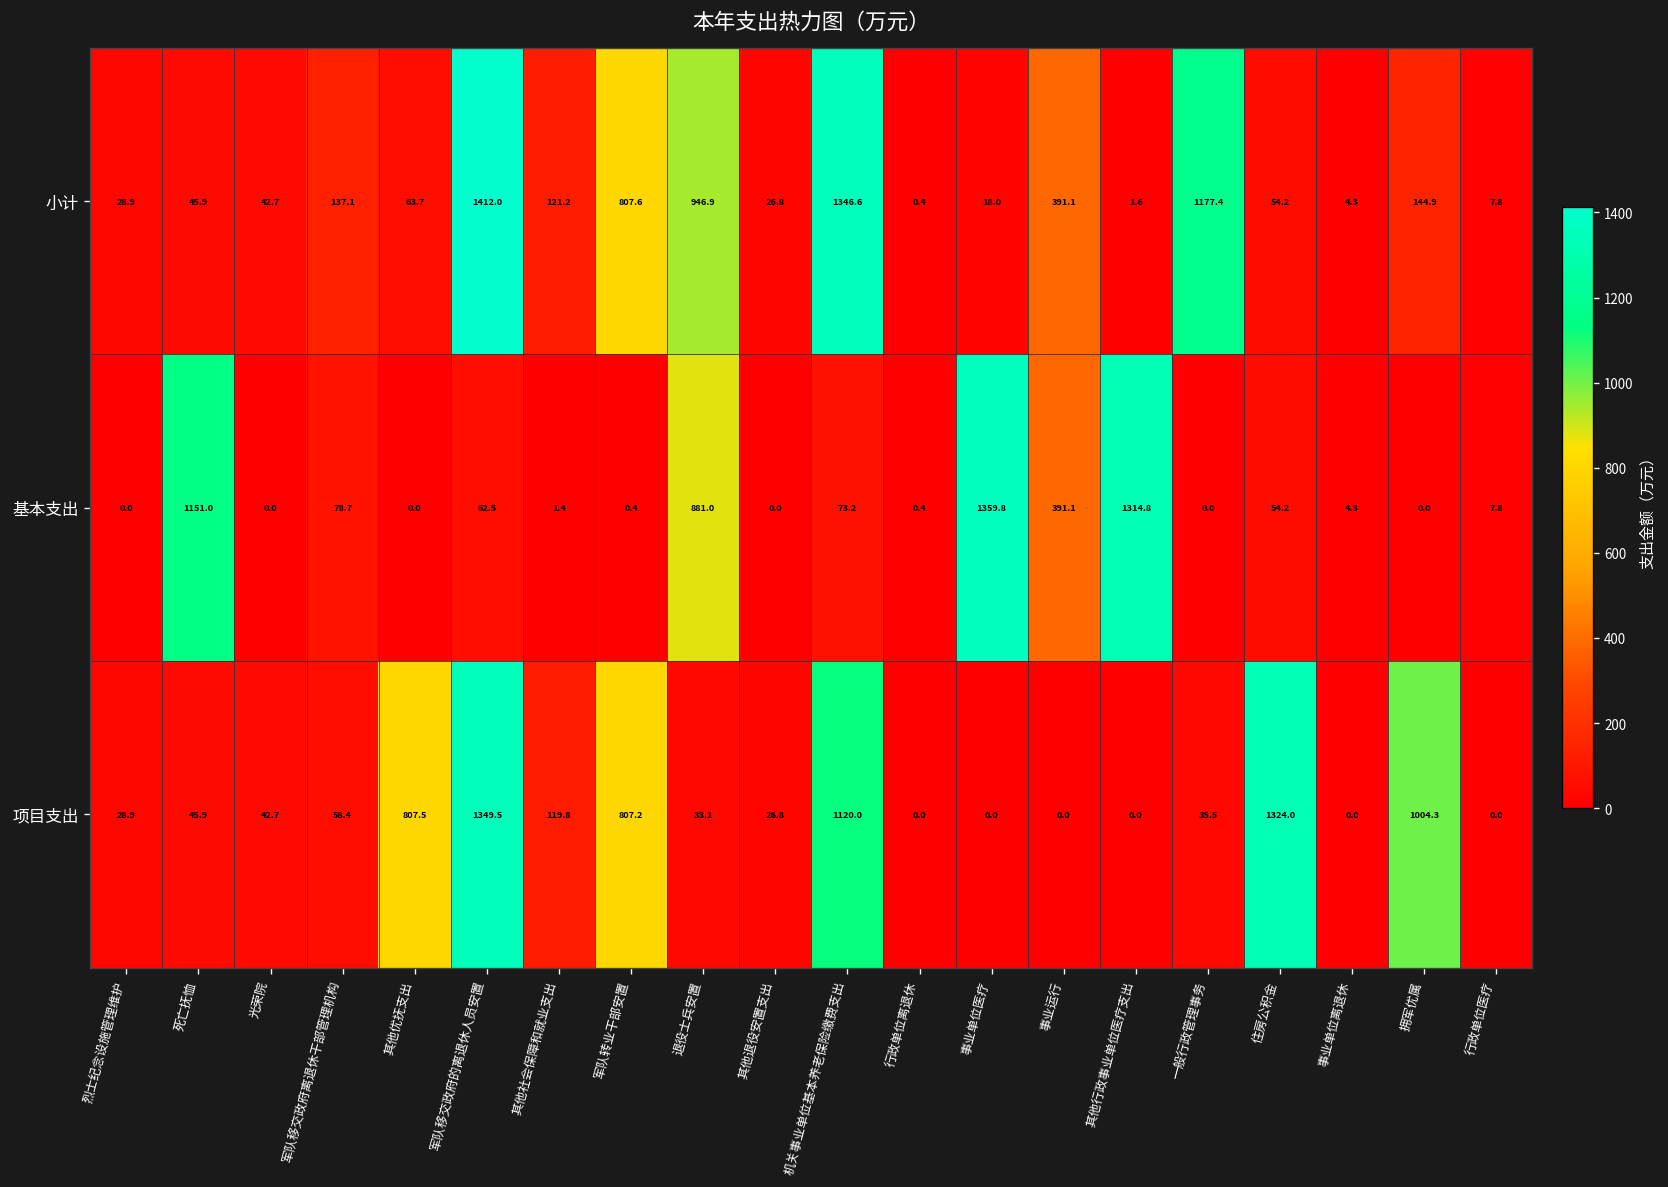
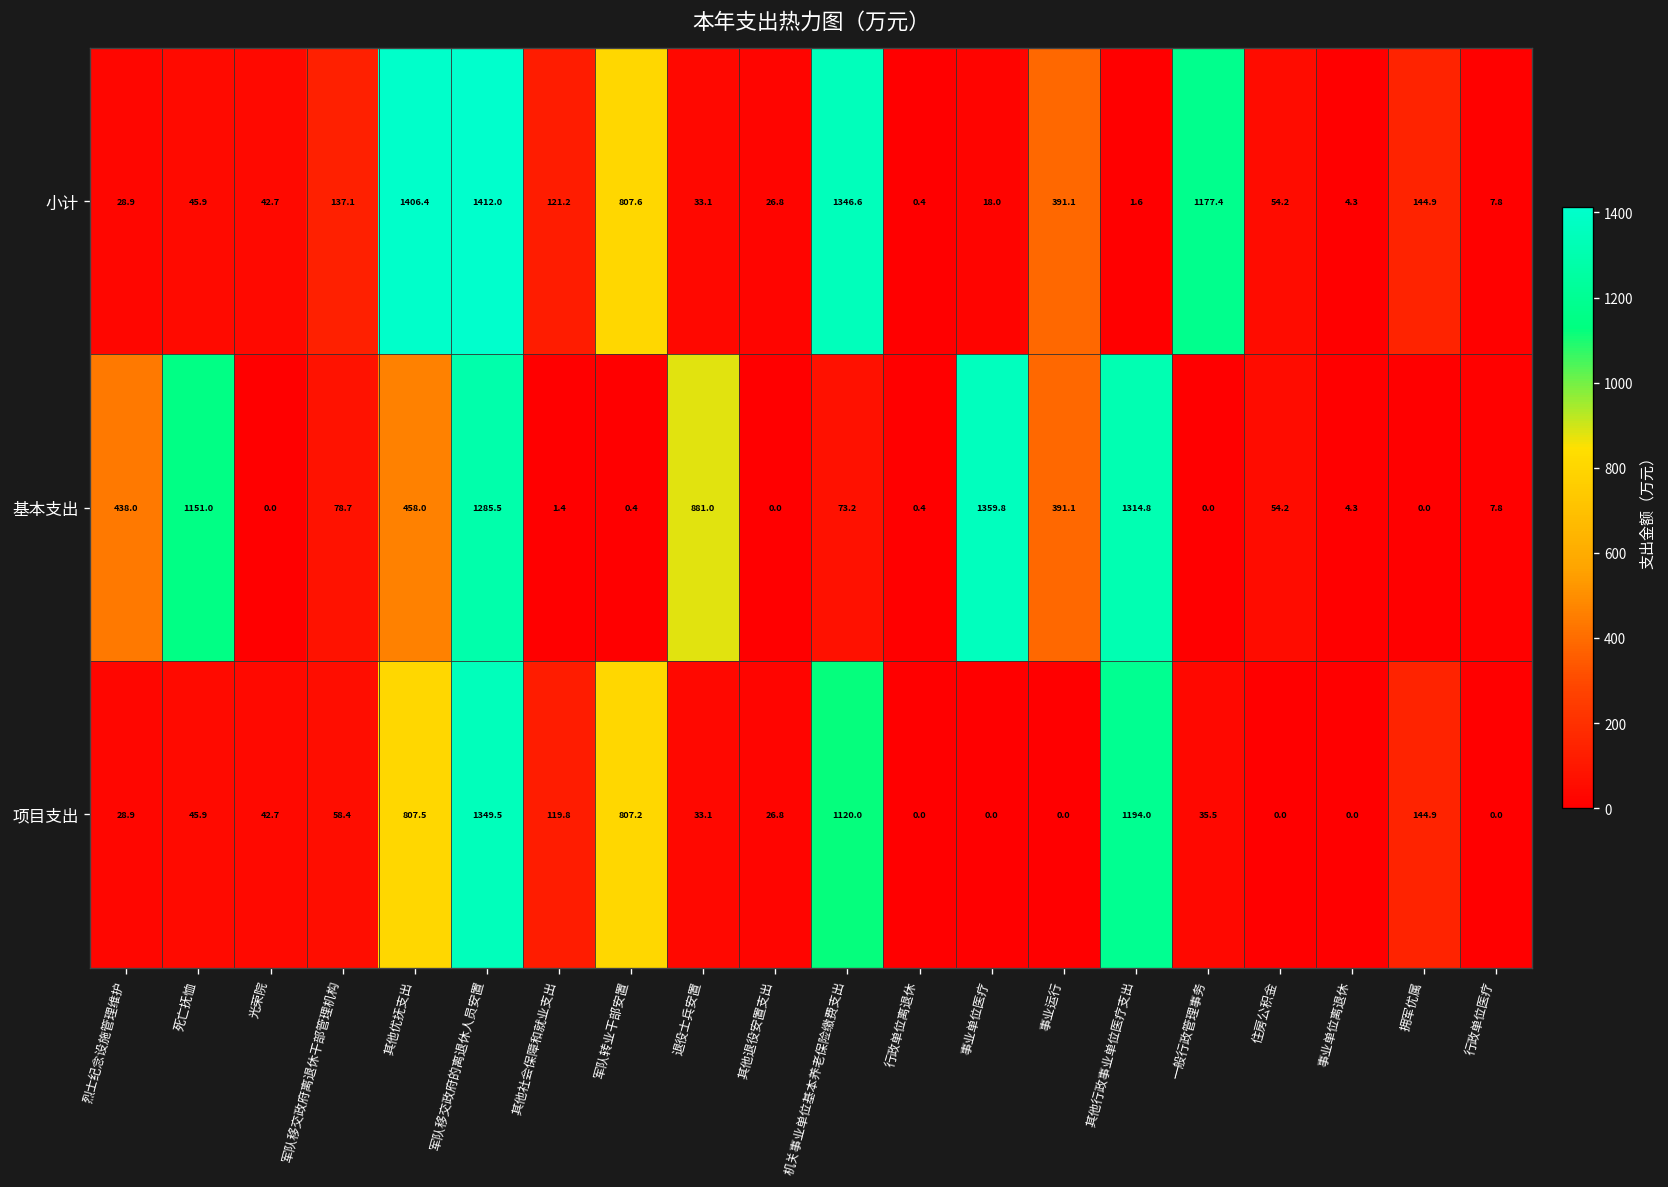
  {
    "小计": {
      "烈士纪念设施管理维护": 28.9,
      "死亡抚恤": 45.9,
      "光荣院": 42.7,
      "军队移交政府离退休干部管理机构": 137.1,
-     "其他优抚支出": 63.7,
+     "其他优抚支出": 1406.4,
      "军队移交政府的离退休人员安置": 1412.0,
      "其他社会保障和就业支出": 121.2,
      "军队转业干部安置": 807.6,
-     "退役士兵安置": 946.9,
+     "退役士兵安置": 33.1,
      "其他退役安置支出": 26.8,
      "机关事业单位基本养老保险缴费支出": 1346.6,
      "行政单位离退休": 0.4,
      "事业单位医疗": 18.0,
      "事业运行": 391.1,
      "其他行政事业单位医疗支出": 1.6,
      "一般行政管理事务": 1177.4,
      "住房公积金": 54.2,
      "事业单位离退休": 4.3,
      "拥军优属": 144.9,
      "行政单位医疗": 7.8
    },
    "基本支出": {
-     "烈士纪念设施管理维护": 0.0,
+     "烈士纪念设施管理维护": 438.0,
      "死亡抚恤": 1151.0,
      "光荣院": 0.0,
      "军队移交政府离退休干部管理机构": 78.7,
-     "其他优抚支出": 0.0,
-     "军队移交政府的离退休人员安置": 62.5,
+     "其他优抚支出": 458.0,
+     "军队移交政府的离退休人员安置": 1285.5,
      "其他社会保障和就业支出": 1.4,
      "军队转业干部安置": 0.4,
      "退役士兵安置": 881.0,
      "其他退役安置支出": 0.0,
      "机关事业单位基本养老保险缴费支出": 73.2,
      "行政单位离退休": 0.4,
      "事业单位医疗": 1359.8,
      "事业运行": 391.1,
      "其他行政事业单位医疗支出": 1314.8,
      "一般行政管理事务": 0.0,
      "住房公积金": 54.2,
      "事业单位离退休": 4.3,
      "拥军优属": 0.0,
      "行政单位医疗": 7.8
    },
    "项目支出": {
      "烈士纪念设施管理维护": 28.9,
      "死亡抚恤": 45.9,
      "光荣院": 42.7,
      "军队移交政府离退休干部管理机构": 58.4,
      "其他优抚支出": 807.5,
      "军队移交政府的离退休人员安置": 1349.5,
      "其他社会保障和就业支出": 119.8,
      "军队转业干部安置": 807.2,
      "退役士兵安置": 33.1,
      "其他退役安置支出": 26.8,
      "机关事业单位基本养老保险缴费支出": 1120.0,
      "行政单位离退休": 0.0,
      "事业单位医疗": 0.0,
      "事业运行": 0.0,
-     "其他行政事业单位医疗支出": 0.0,
+     "其他行政事业单位医疗支出": 1194.0,
      "一般行政管理事务": 35.5,
-     "住房公积金": 1324.0,
+     "住房公积金": 0.0,
      "事业单位离退休": 0.0,
-     "拥军优属": 1004.3,
+     "拥军优属": 144.9,
      "行政单位医疗": 0.0
    }
  }
